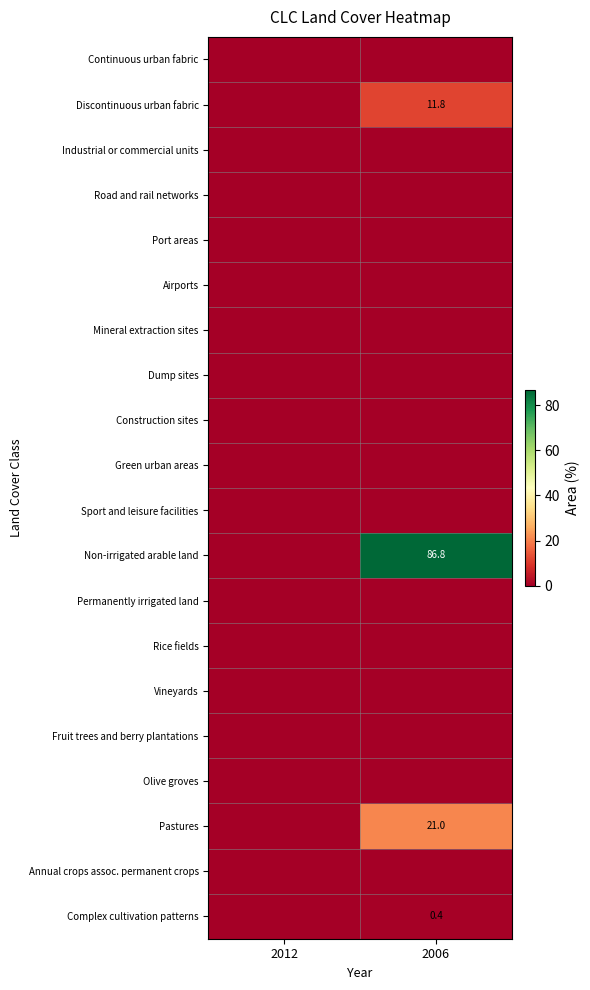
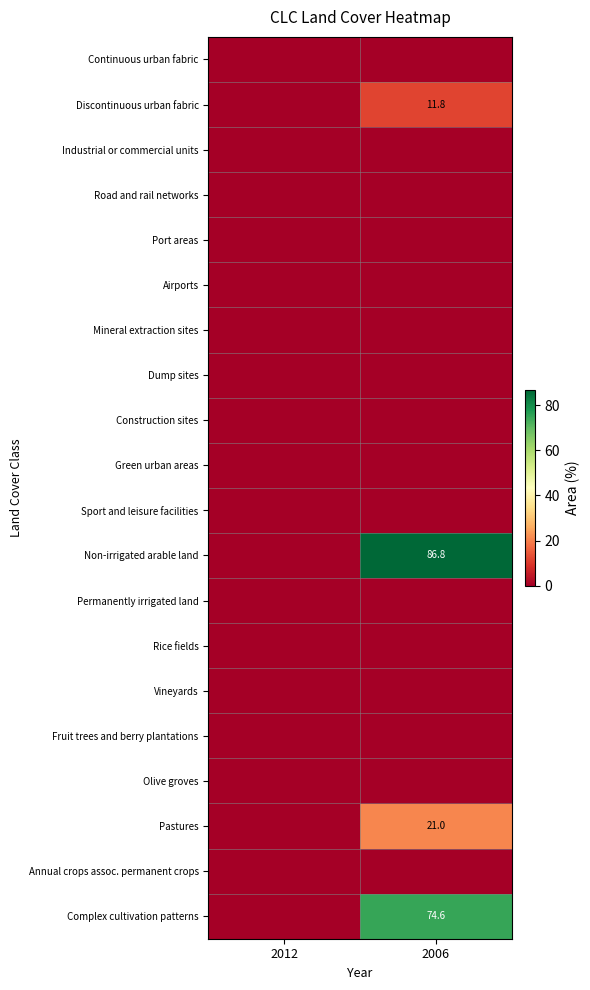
  {
    "Discontinuous urban fabric": {
      "2006": 11.8
    },
    "Non-irrigated arable land": {
      "2006": 86.8
    },
    "Pastures": {
      "2006": 21.0
    },
    "Complex cultivation patterns": {
-     "2006": 0.4
+     "2006": 74.6
    }
  }
